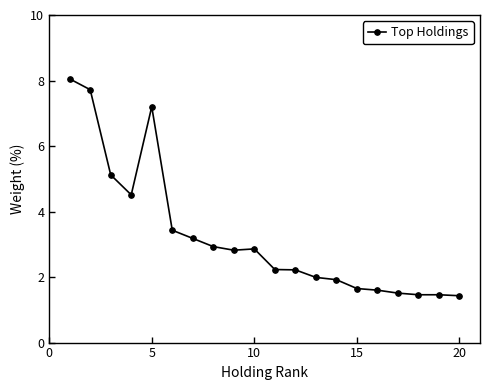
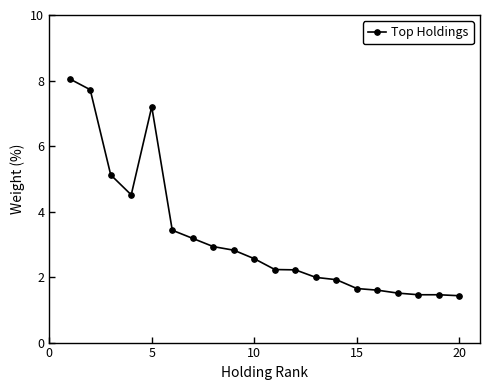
  {
    "5": 7.2,
-   "10": 2.9,
+   "10": 2.6,
    "15": 1.7,
    "20": 1.4
  }
